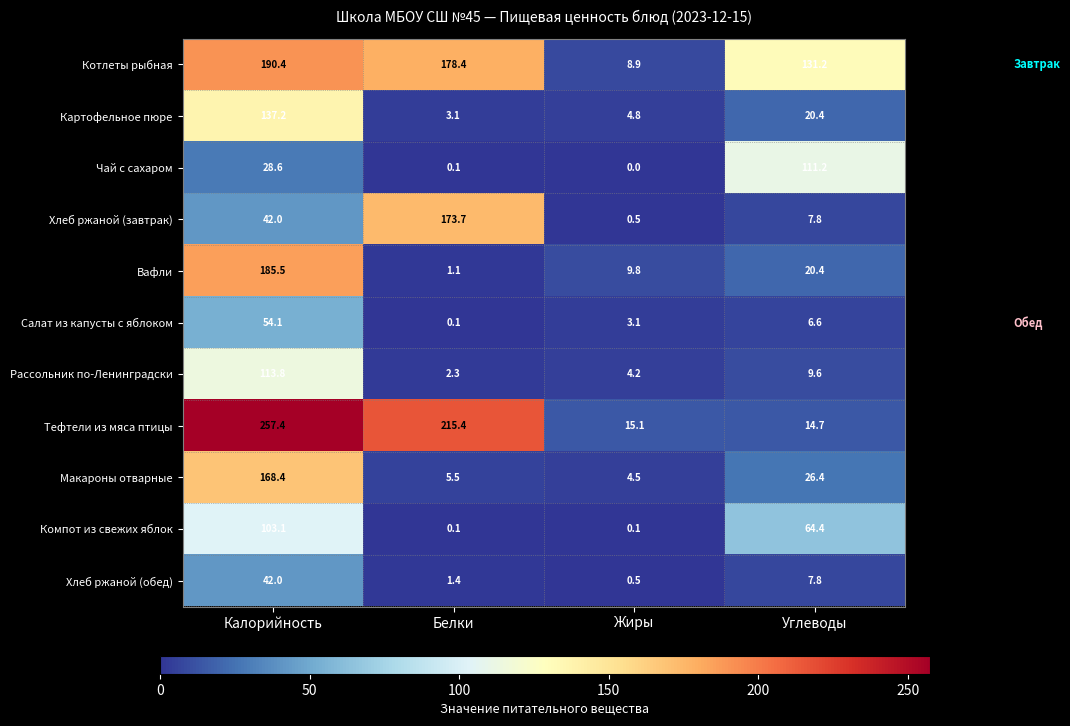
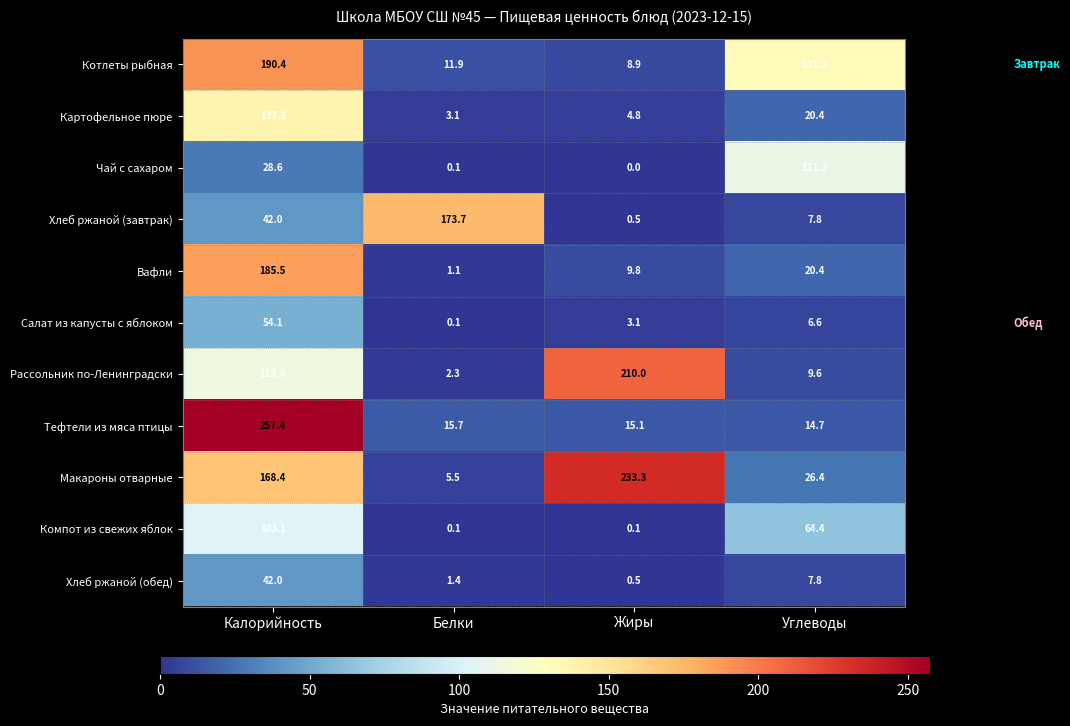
  {
    "Котлеты рыбная": {
      "Калорийность": 190.4,
-     "Белки": 178.4,
+     "Белки": 11.9,
      "Жиры": 8.9,
      "Углеводы": 131.2
    },
    "Картофельное пюре": {
      "Калорийность": 137.2,
      "Белки": 3.1,
      "Жиры": 4.8,
      "Углеводы": 20.4
    },
    "Чай с сахаром": {
      "Калорийность": 28.6,
      "Белки": 0.1,
      "Жиры": 0.0
    },
    "Хлеб ржаной (завтрак)": {
      "Калорийность": 42.0,
      "Белки": 173.7,
      "Жиры": 0.5,
      "Углеводы": 7.8
    },
    "Вафли": {
      "Калорийность": 185.5,
      "Белки": 1.1,
      "Жиры": 9.8,
      "Углеводы": 20.4
    },
    "Салат из капусты с яблоком": {
      "Калорийность": 54.1,
      "Белки": 0.1,
      "Жиры": 3.1,
      "Углеводы": 6.6
    },
    "Рассольник по-Ленинградски": {
      "Белки": 2.3,
-     "Жиры": 4.2,
+     "Жиры": 210.0,
      "Углеводы": 9.6
    },
    "Тефтели из мяса птицы": {
      "Калорийность": 257.4,
-     "Белки": 215.4,
+     "Белки": 15.7,
      "Жиры": 15.1,
      "Углеводы": 14.7
    },
    "Макароны отварные": {
      "Калорийность": 168.4,
      "Белки": 5.5,
-     "Жиры": 4.5,
+     "Жиры": 233.3,
      "Углеводы": 26.4
    },
    "Компот из свежих яблок": {
      "Белки": 0.1,
      "Жиры": 0.1,
      "Углеводы": 64.4
    },
    "Хлеб ржаной (обед)": {
      "Калорийность": 42.0,
      "Белки": 1.4,
      "Жиры": 0.5,
      "Углеводы": 7.8
    }
  }
